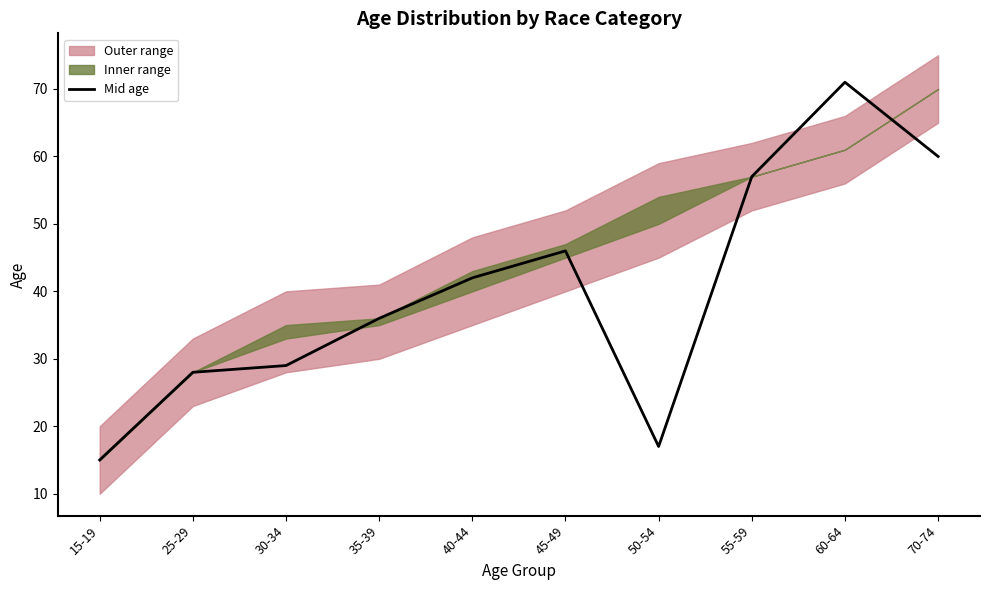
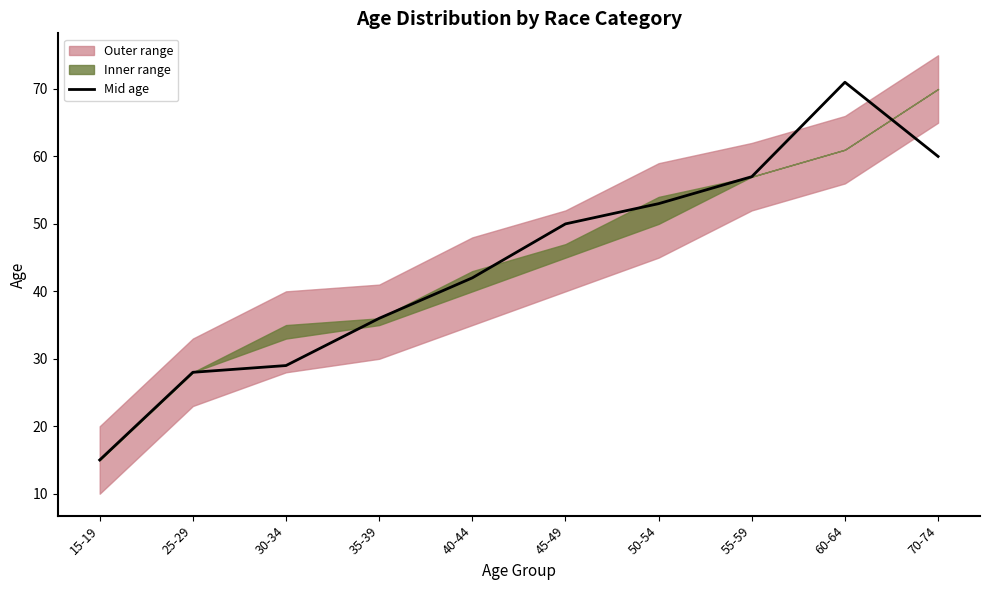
  {
    "Mid age": {
      "30-34": 29,
      "40-44": 42,
-     "45-49": 46,
-     "50-54": 17,
+     "45-49": 50,
+     "50-54": 53,
      "60-64": 71,
      "70-74": 60
    }
  }
